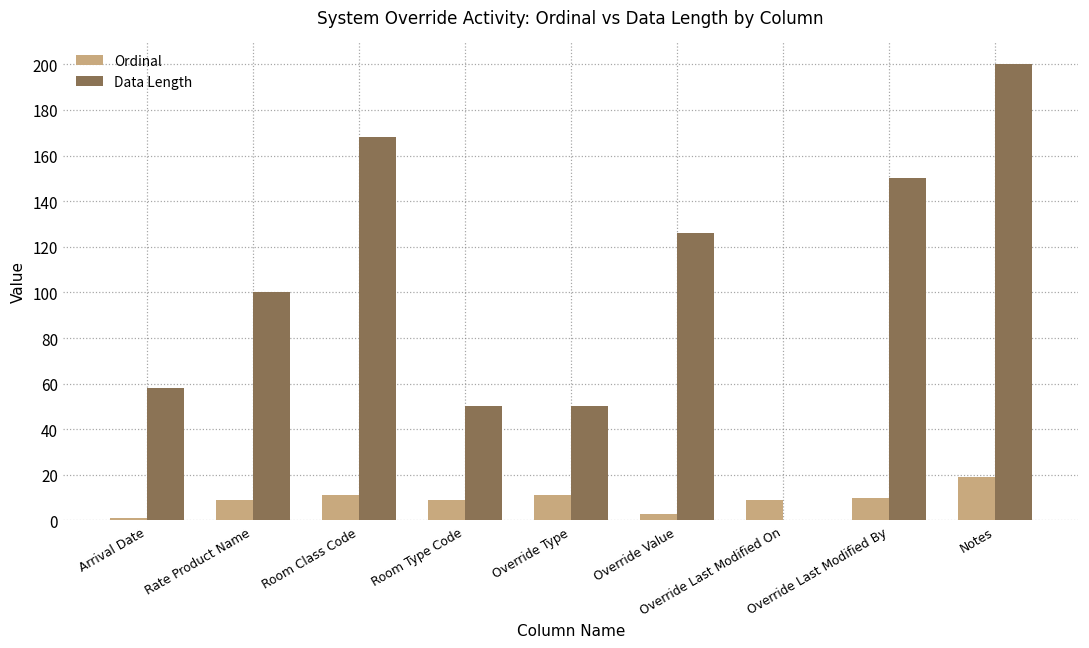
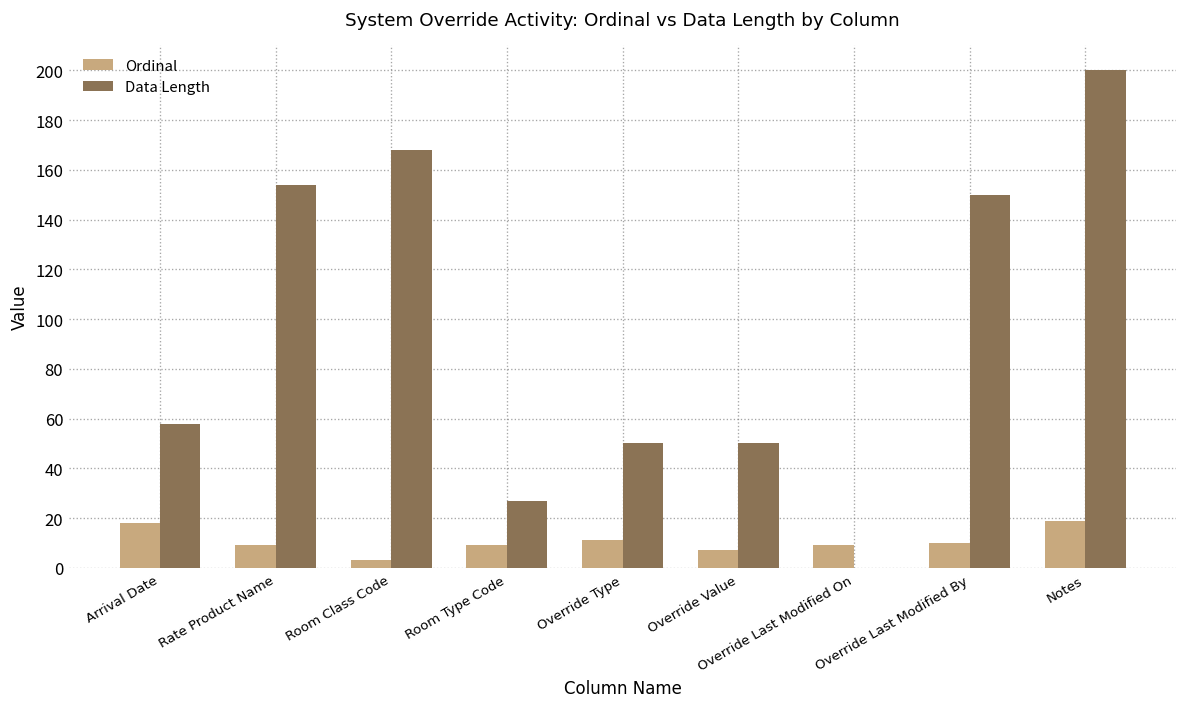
  {
    "Ordinal": {
-     "Arrival Date": 1,
+     "Arrival Date": 18,
      "Rate Product Name": 9,
-     "Room Class Code": 11,
+     "Room Class Code": 3,
      "Room Type Code": 9,
      "Override Type": 11,
-     "Override Value": 3,
+     "Override Value": 7,
      "Override Last Modified On": 9,
      "Override Last Modified By": 10,
      "Notes": 19
    },
    "Data Length": {
      "Arrival Date": 58,
-     "Rate Product Name": 100,
+     "Rate Product Name": 154,
      "Room Class Code": 168,
-     "Room Type Code": 50,
+     "Room Type Code": 27,
      "Override Type": 50,
-     "Override Value": 126,
+     "Override Value": 50,
      "Override Last Modified On": 0,
      "Override Last Modified By": 150,
      "Notes": 200
    }
  }
